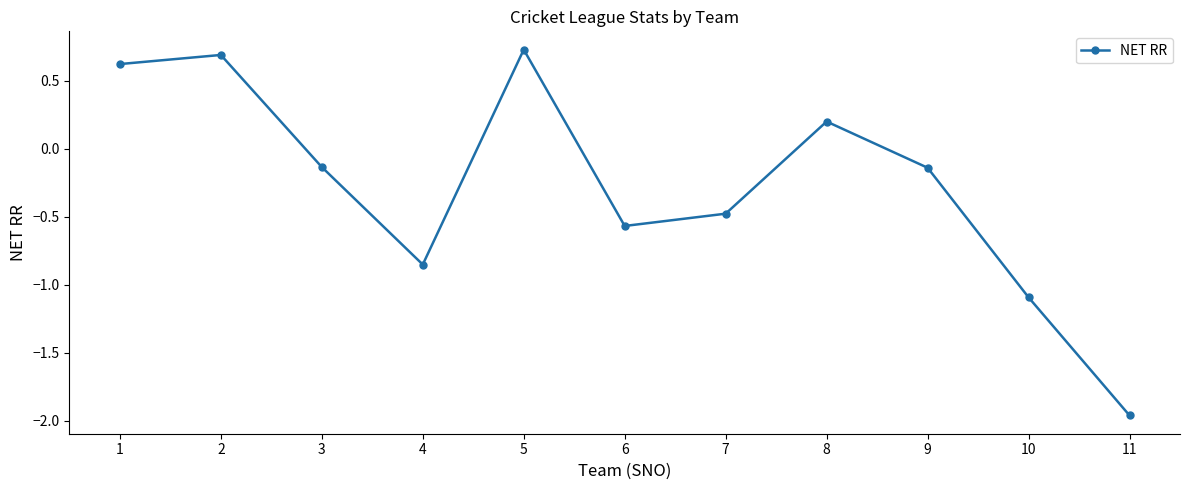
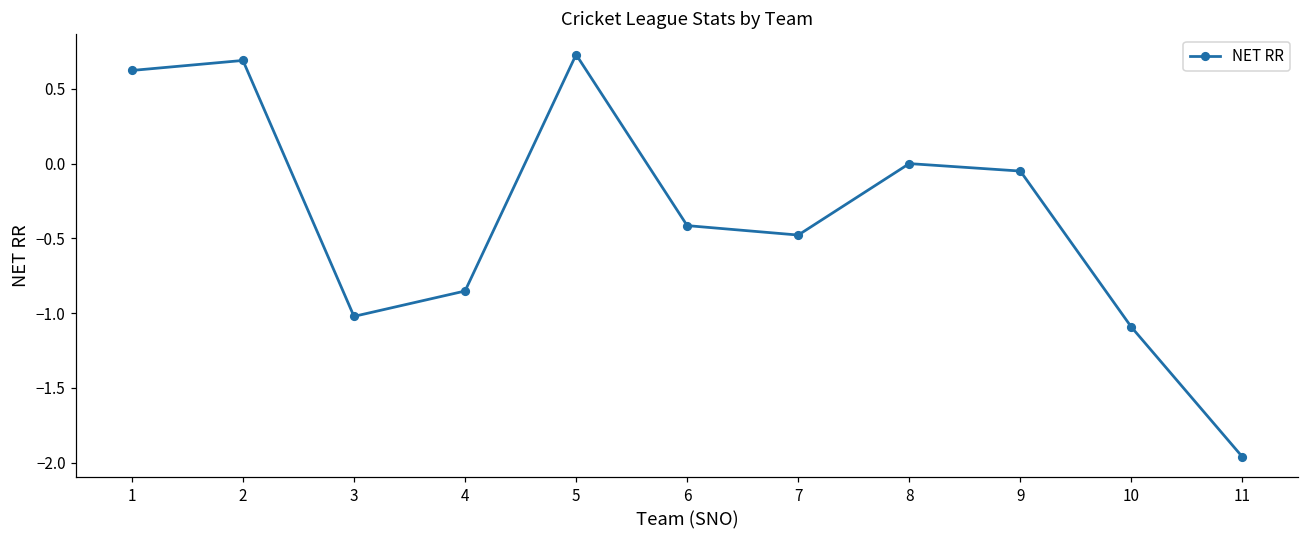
  {
    "1": 0.62,
    "2": 0.69,
-   "3": -0.14,
+   "3": -1.02,
    "4": -0.85,
    "5": 0.73,
-   "6": -0.57,
+   "6": -0.41,
    "7": -0.48,
-   "8": 0.2,
-   "9": -0.14,
+   "8": 0.0,
+   "9": -0.05,
    "10": -1.09,
    "11": -1.96
  }
